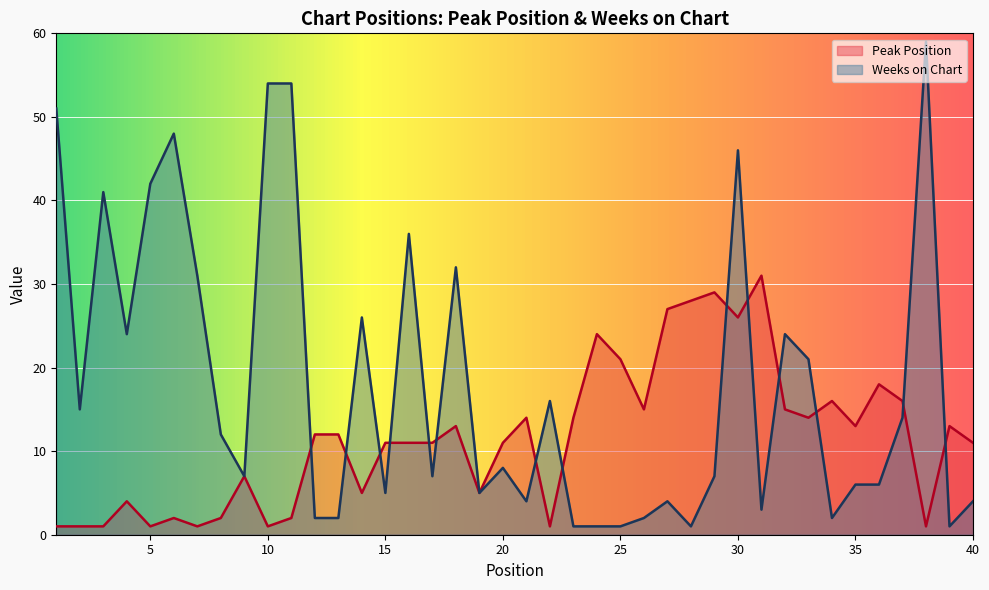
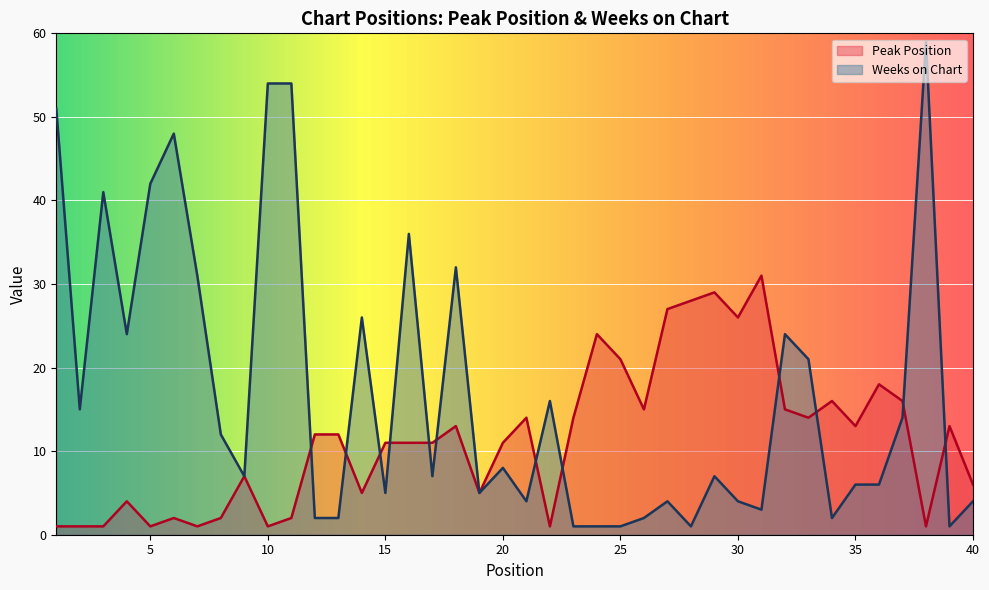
  {
    "Peak Position": {
      "5": 1,
      "10": 1,
      "15": 11,
      "20": 11,
      "25": 21,
      "30": 26,
      "35": 13,
-     "40": 11
+     "40": 6
    },
    "Weeks on Chart": {
      "5": 42,
      "10": 54,
      "15": 5,
      "20": 8,
      "25": 1,
-     "30": 46,
+     "30": 4,
      "35": 6,
      "40": 4
    }
  }
